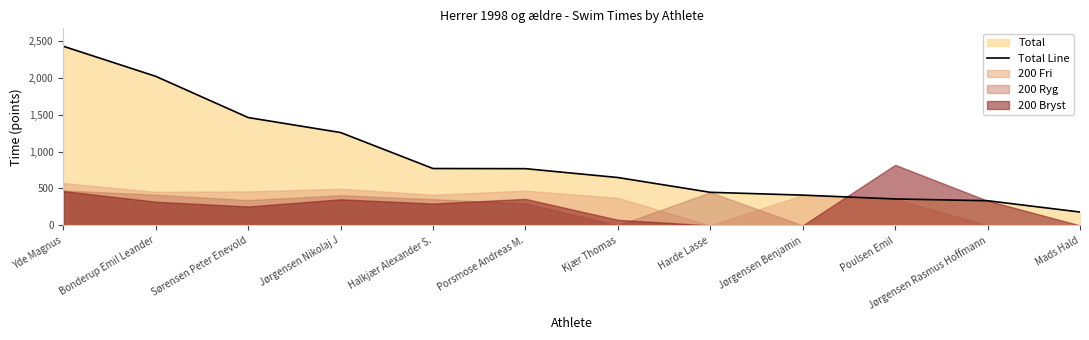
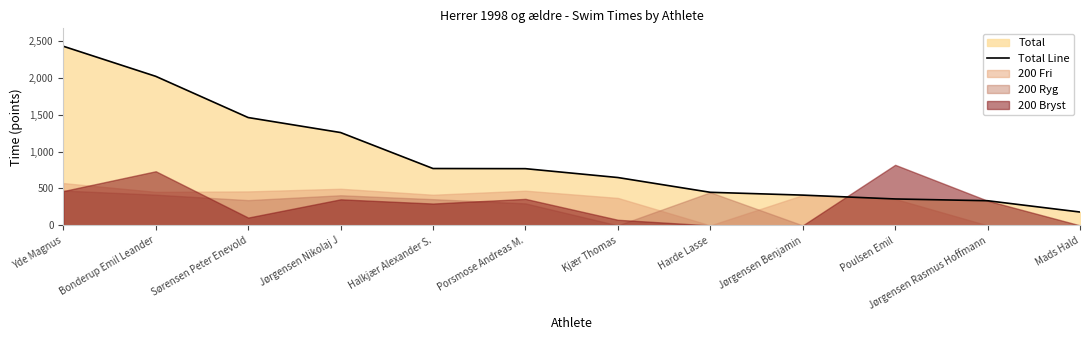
  {
    "200 Bryst": {
-     "Bonderup Emil Leander": 300,
-     "Sørensen Peter Enevold": 300,
+     "Bonderup Emil Leander": 700,
+     "Sørensen Peter Enevold": 100,
      "Jørgensen Nikolaj J": 400,
      "Halkjær Alexander S.": 300,
      "Porsmose Andreas M.": 400,
      "Kjær Thomas": 100,
      "Poulsen Emil": 800
    }
  }
